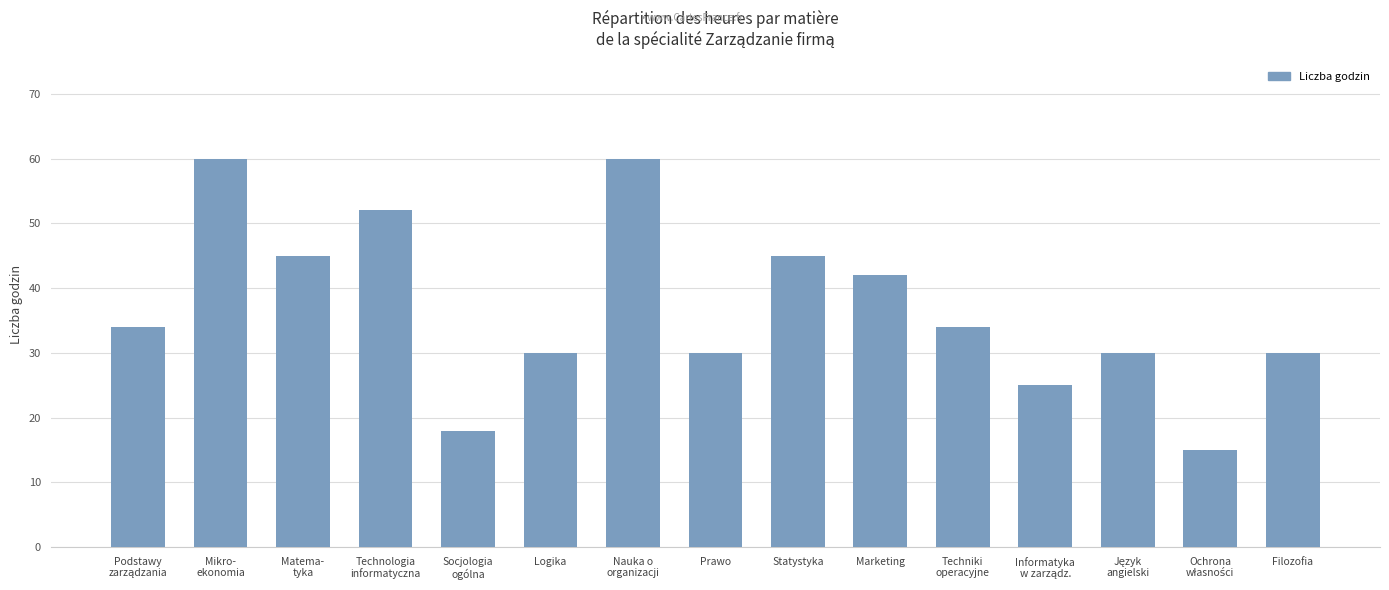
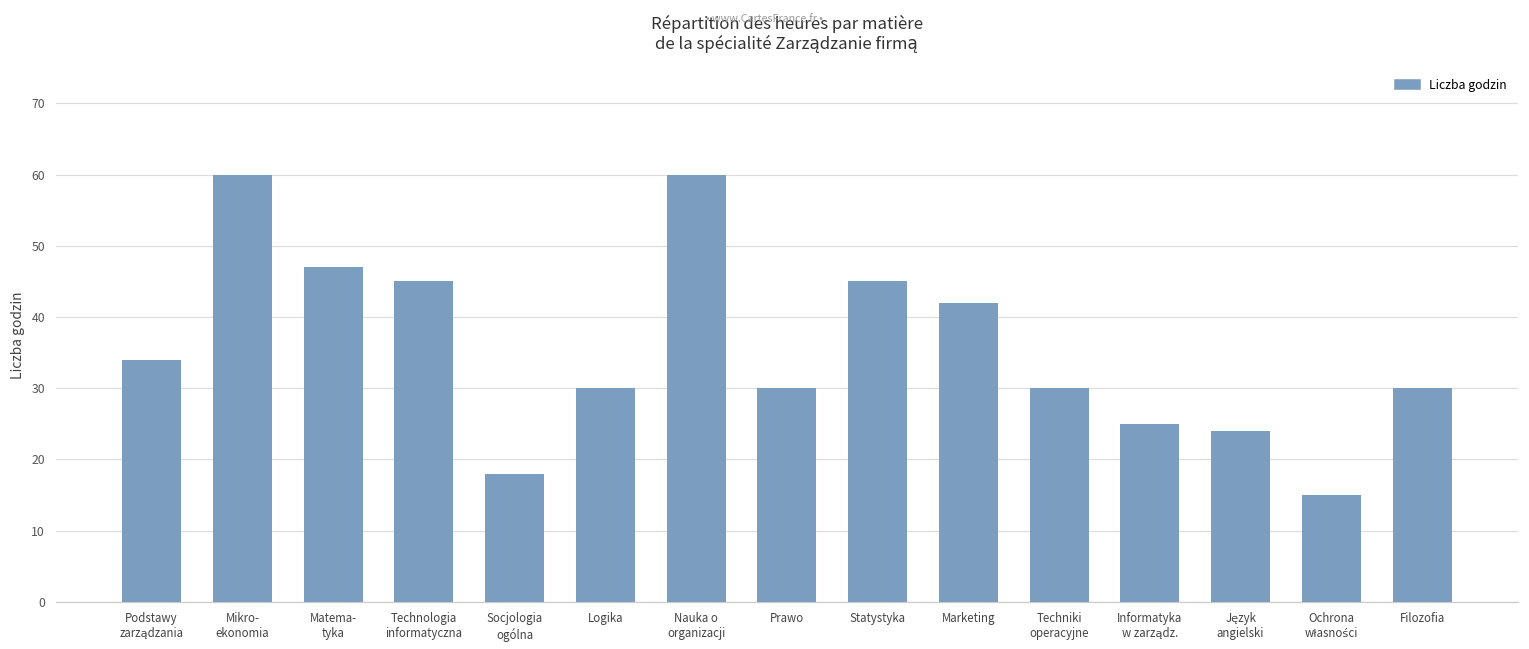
  {
    "Podstawy zarządzania": 34,
    "Mikro- ekonomia": 60,
-   "Matema- tyka": 45,
-   "Technologia informatyczna": 52,
+   "Matema- tyka": 47,
+   "Technologia informatyczna": 45,
    "Socjologia ogólna": 18,
    "Logika": 30,
    "Nauka o organizacji": 60,
    "Prawo": 30,
    "Statystyka": 45,
    "Marketing": 42,
-   "Techniki operacyjne": 34,
+   "Techniki operacyjne": 30,
    "Informatyka w zarządz.": 25,
-   "Język angielski": 30,
+   "Język angielski": 24,
    "Ochrona własności": 15,
    "Filozofia": 30
  }
